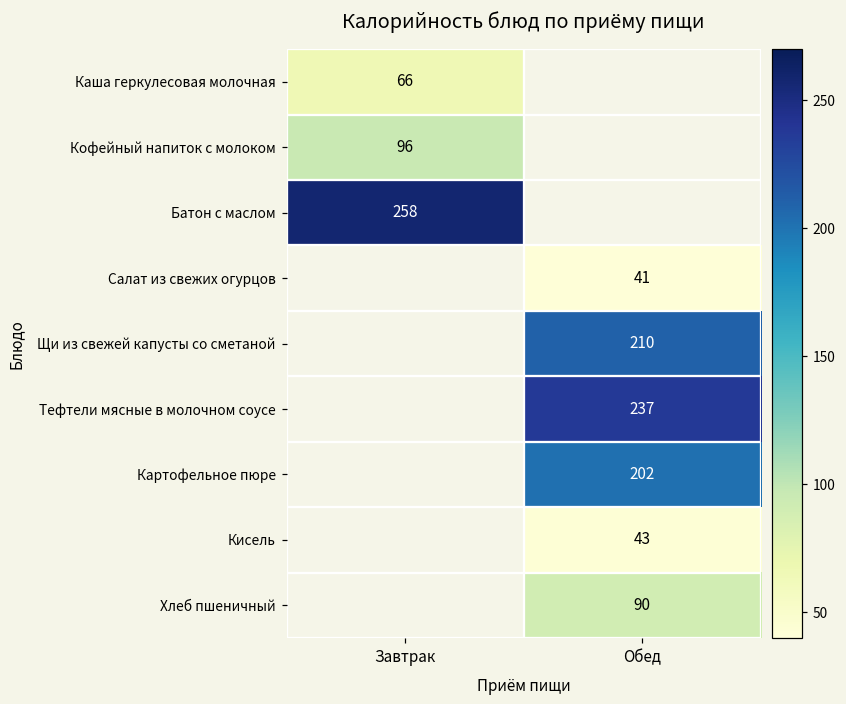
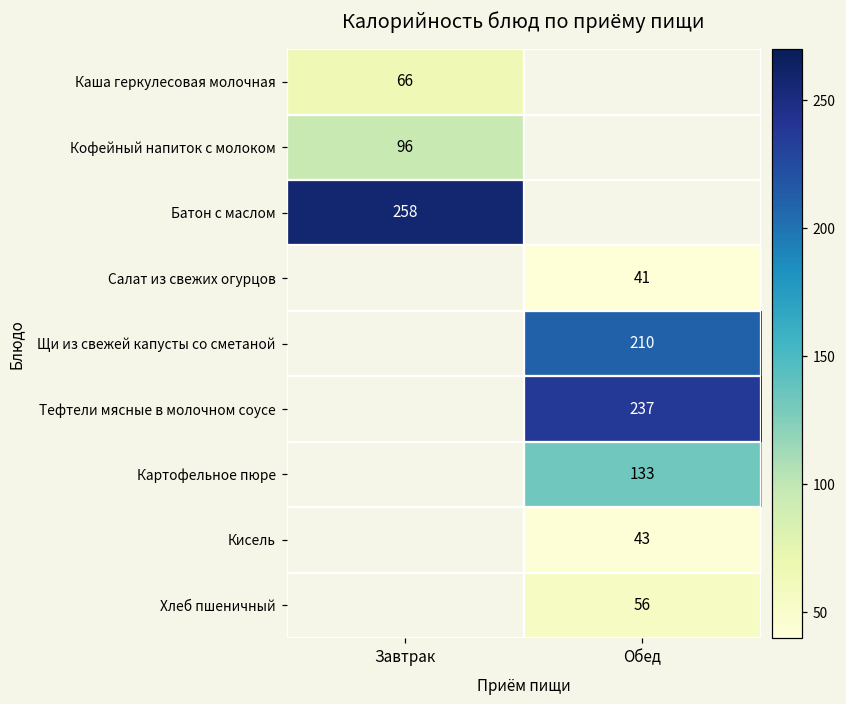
  {
    "Каша геркулесовая молочная": {
      "Завтрак": 66
    },
    "Кофейный напиток с молоком": {
      "Завтрак": 96
    },
    "Батон с маслом": {
      "Завтрак": 258
    },
    "Салат из свежих огурцов": {
      "Обед": 41
    },
    "Щи из свежей капусты со сметаной": {
      "Обед": 210
    },
    "Тефтели мясные в молочном соусе": {
      "Обед": 237
    },
    "Картофельное пюре": {
-     "Обед": 202
+     "Обед": 133
    },
    "Кисель": {
      "Обед": 43
    },
    "Хлеб пшеничный": {
-     "Обед": 90
+     "Обед": 56
    }
  }
